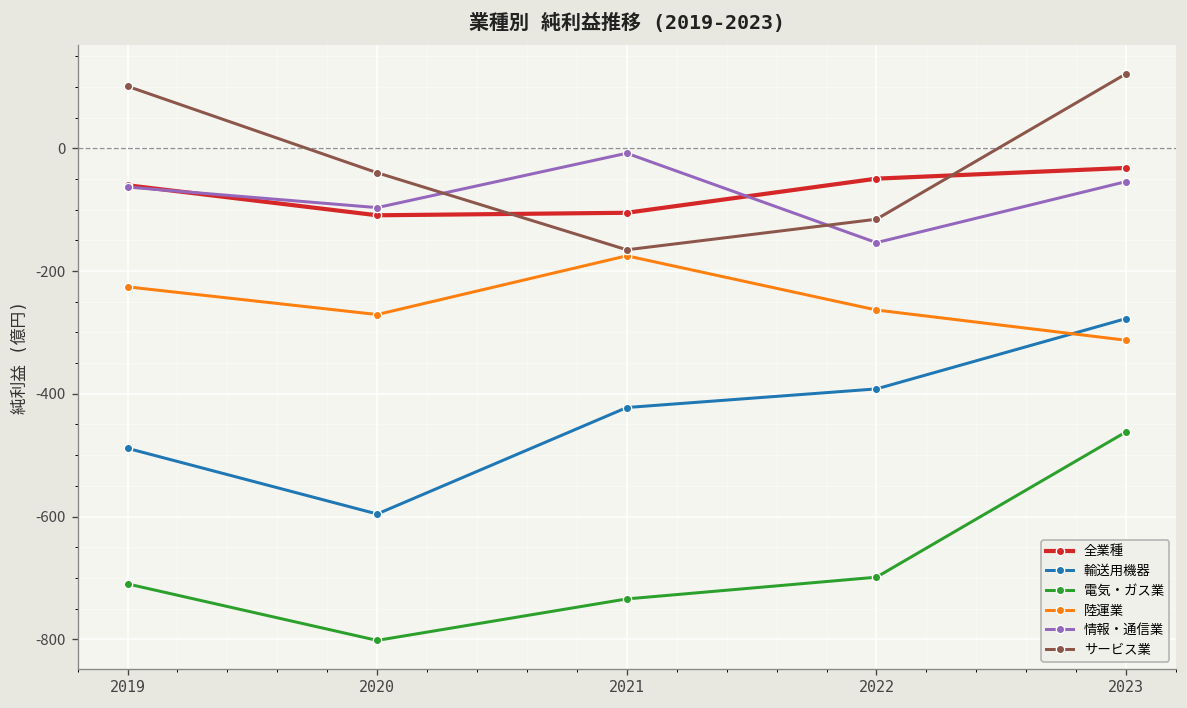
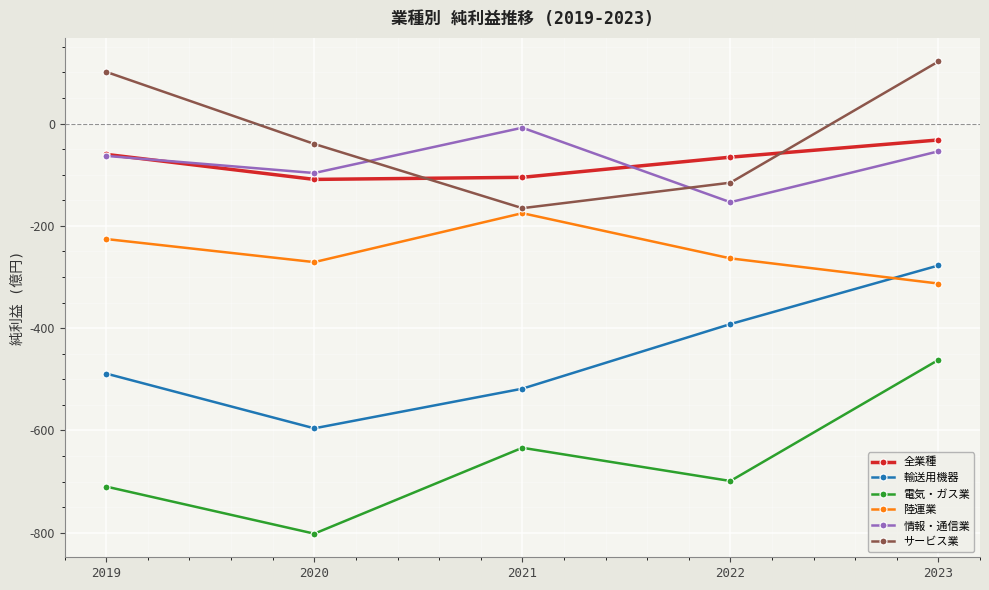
  {
    "全業種": {
      "2020": -110,
      "2021": -110,
-     "2022": -50,
+     "2022": -70,
      "2023": -30
    },
    "輸送用機器": {
      "2019": -490,
      "2020": -600,
-     "2021": -420,
+     "2021": -520,
      "2022": -390,
      "2023": -280
    },
    "電気・ガス業": {
      "2019": -710,
      "2020": -800,
-     "2021": -730,
+     "2021": -630,
      "2022": -700,
      "2023": -460
    },
    "陸運業": {
      "2019": -230,
      "2020": -270,
      "2021": -180,
      "2022": -260,
      "2023": -310
    },
    "情報・通信業": {
      "2020": -100,
      "2021": -10,
      "2022": -150,
      "2023": -50
    },
    "サービス業": {
      "2019": 100,
      "2020": -40,
      "2021": -170,
      "2022": -120,
      "2023": 120
    }
  }
